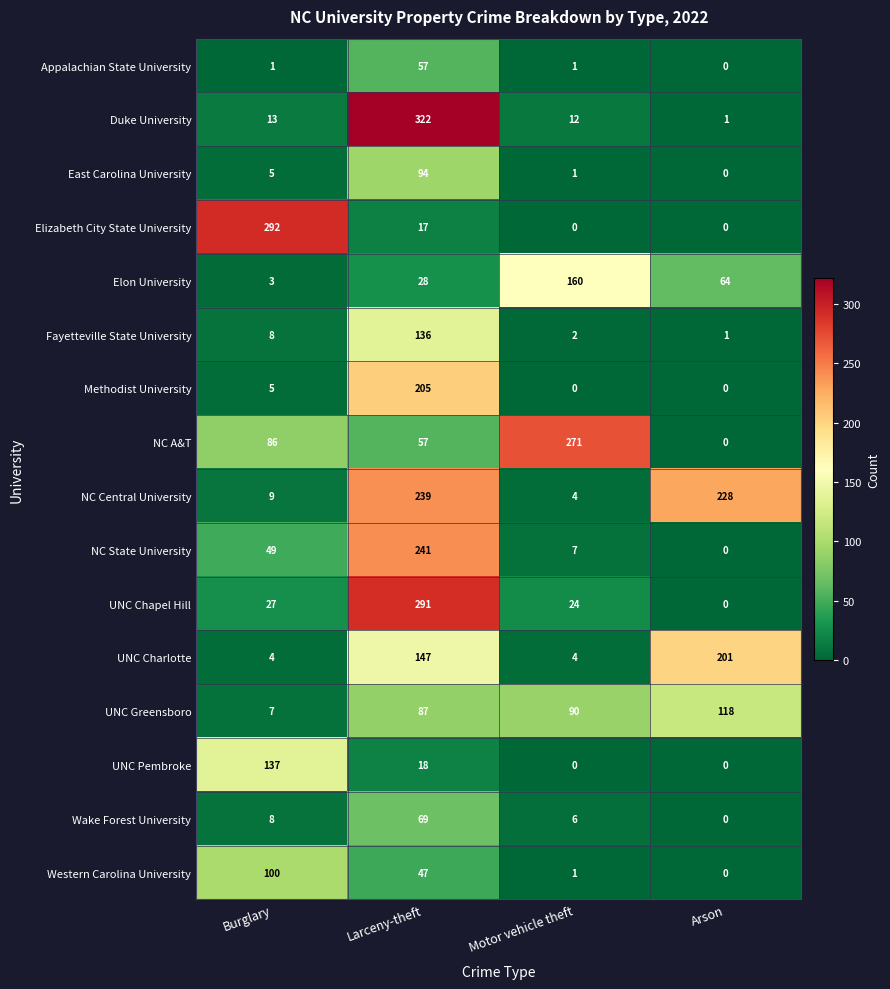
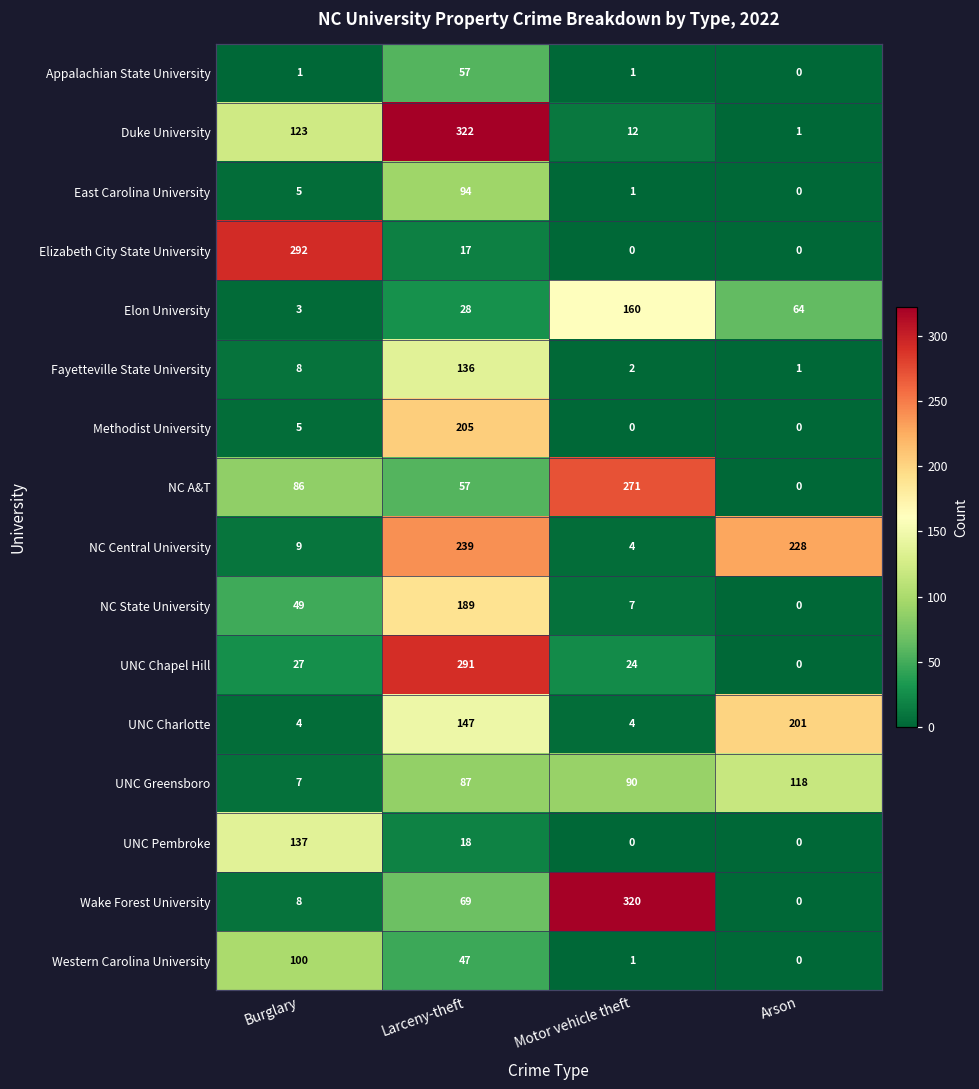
  {
    "Appalachian State University": {
      "Burglary": 1,
      "Larceny-theft": 57,
      "Motor vehicle theft": 1,
      "Arson": 0
    },
    "Duke University": {
-     "Burglary": 13,
+     "Burglary": 123,
      "Larceny-theft": 322,
      "Motor vehicle theft": 12,
      "Arson": 1
    },
    "East Carolina University": {
      "Burglary": 5,
      "Larceny-theft": 94,
      "Motor vehicle theft": 1,
      "Arson": 0
    },
    "Elizabeth City State University": {
      "Burglary": 292,
      "Larceny-theft": 17,
      "Motor vehicle theft": 0,
      "Arson": 0
    },
    "Elon University": {
      "Burglary": 3,
      "Larceny-theft": 28,
      "Motor vehicle theft": 160,
      "Arson": 64
    },
    "Fayetteville State University": {
      "Burglary": 8,
      "Larceny-theft": 136,
      "Motor vehicle theft": 2,
      "Arson": 1
    },
    "Methodist University": {
      "Burglary": 5,
      "Larceny-theft": 205,
      "Motor vehicle theft": 0,
      "Arson": 0
    },
    "NC A&T": {
      "Burglary": 86,
      "Larceny-theft": 57,
      "Motor vehicle theft": 271,
      "Arson": 0
    },
    "NC Central University": {
      "Burglary": 9,
      "Larceny-theft": 239,
      "Motor vehicle theft": 4,
      "Arson": 228
    },
    "NC State University": {
      "Burglary": 49,
-     "Larceny-theft": 241,
+     "Larceny-theft": 189,
      "Motor vehicle theft": 7,
      "Arson": 0
    },
    "UNC Chapel Hill": {
      "Burglary": 27,
      "Larceny-theft": 291,
      "Motor vehicle theft": 24,
      "Arson": 0
    },
    "UNC Charlotte": {
      "Burglary": 4,
      "Larceny-theft": 147,
      "Motor vehicle theft": 4,
      "Arson": 201
    },
    "UNC Greensboro": {
      "Burglary": 7,
      "Larceny-theft": 87,
      "Motor vehicle theft": 90,
      "Arson": 118
    },
    "UNC Pembroke": {
      "Burglary": 137,
      "Larceny-theft": 18,
      "Motor vehicle theft": 0,
      "Arson": 0
    },
    "Wake Forest University": {
      "Burglary": 8,
      "Larceny-theft": 69,
-     "Motor vehicle theft": 6,
+     "Motor vehicle theft": 320,
      "Arson": 0
    },
    "Western Carolina University": {
      "Burglary": 100,
      "Larceny-theft": 47,
      "Motor vehicle theft": 1,
      "Arson": 0
    }
  }
